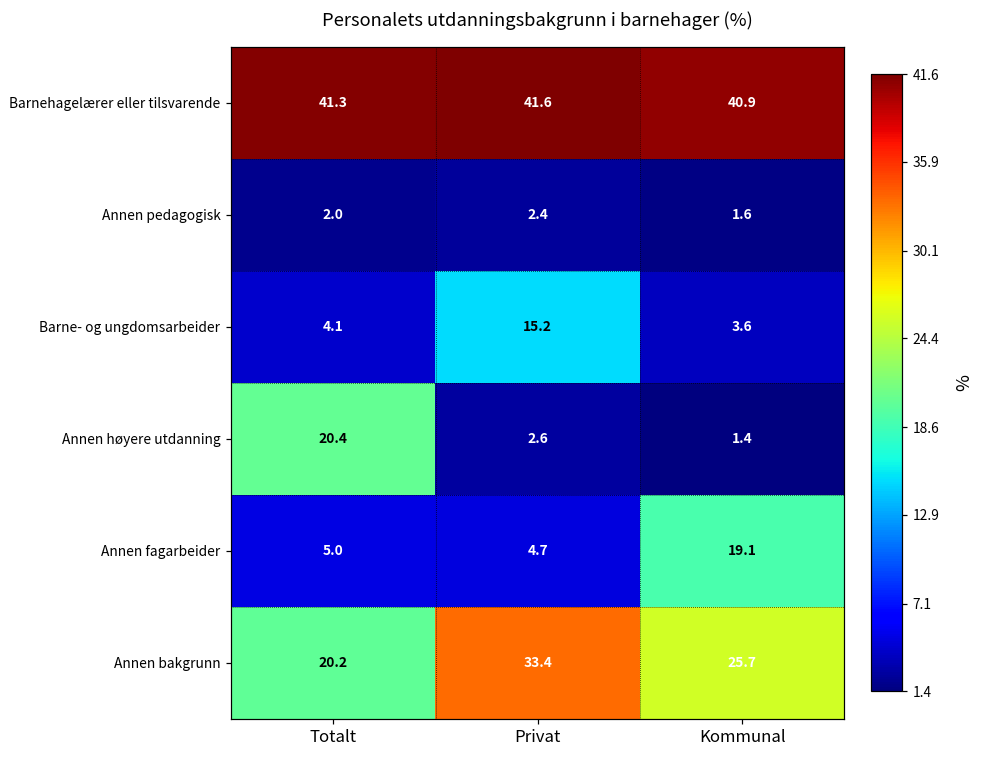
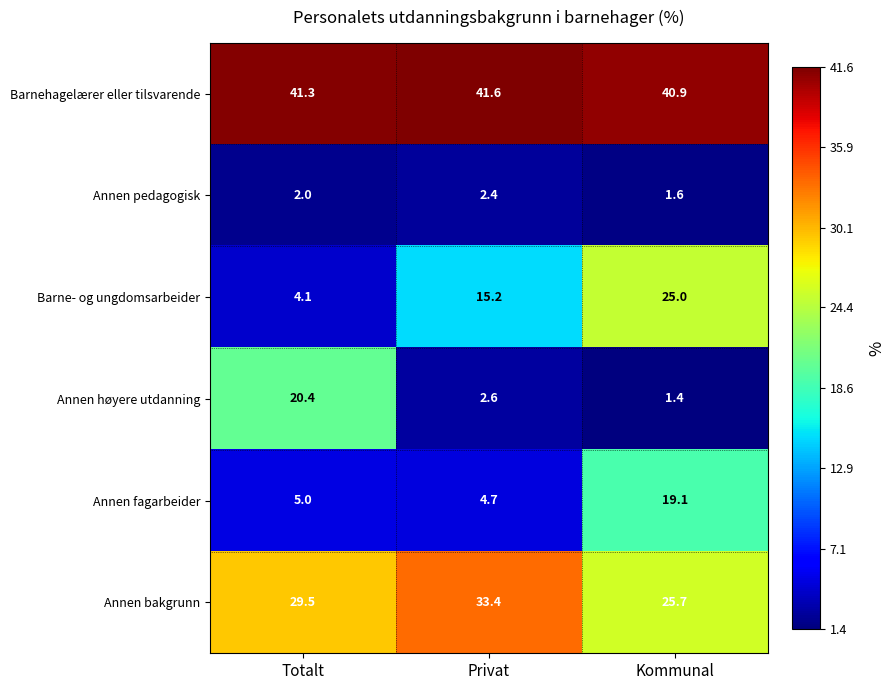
  {
    "Barnehagelærer eller tilsvarende": {
      "Totalt": 41.3,
      "Privat": 41.6,
      "Kommunal": 40.9
    },
    "Annen pedagogisk": {
      "Totalt": 2.0,
      "Privat": 2.4,
      "Kommunal": 1.6
    },
    "Barne- og ungdomsarbeider": {
      "Totalt": 4.1,
      "Privat": 15.2,
-     "Kommunal": 3.6
+     "Kommunal": 25.0
    },
    "Annen høyere utdanning": {
      "Totalt": 20.4,
      "Privat": 2.6,
      "Kommunal": 1.4
    },
    "Annen fagarbeider": {
      "Totalt": 5.0,
      "Privat": 4.7,
      "Kommunal": 19.1
    },
    "Annen bakgrunn": {
-     "Totalt": 20.2,
+     "Totalt": 29.5,
      "Privat": 33.4,
      "Kommunal": 25.7
    }
  }
